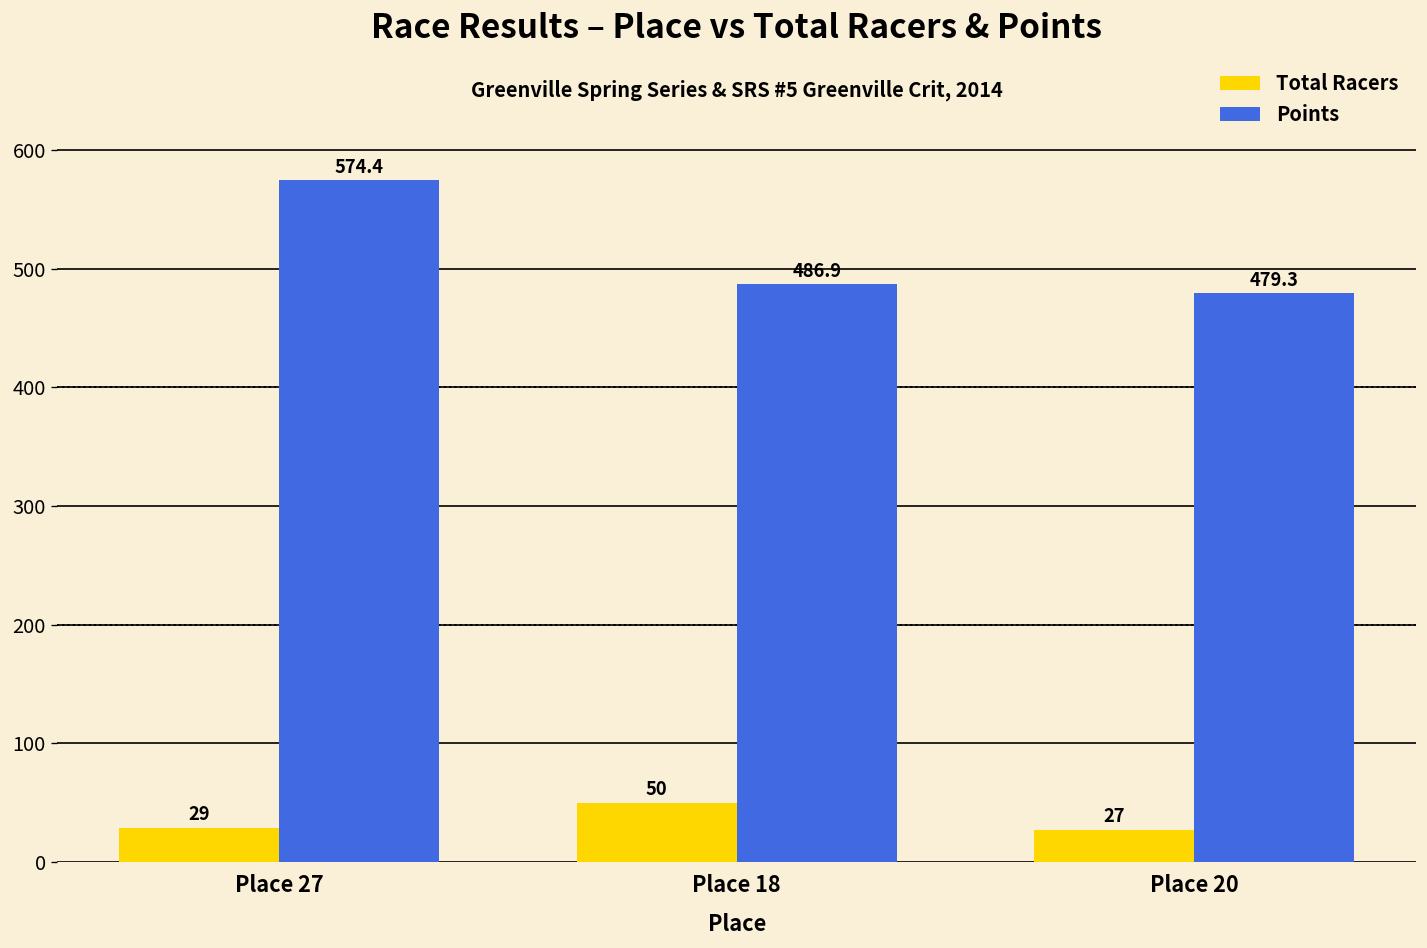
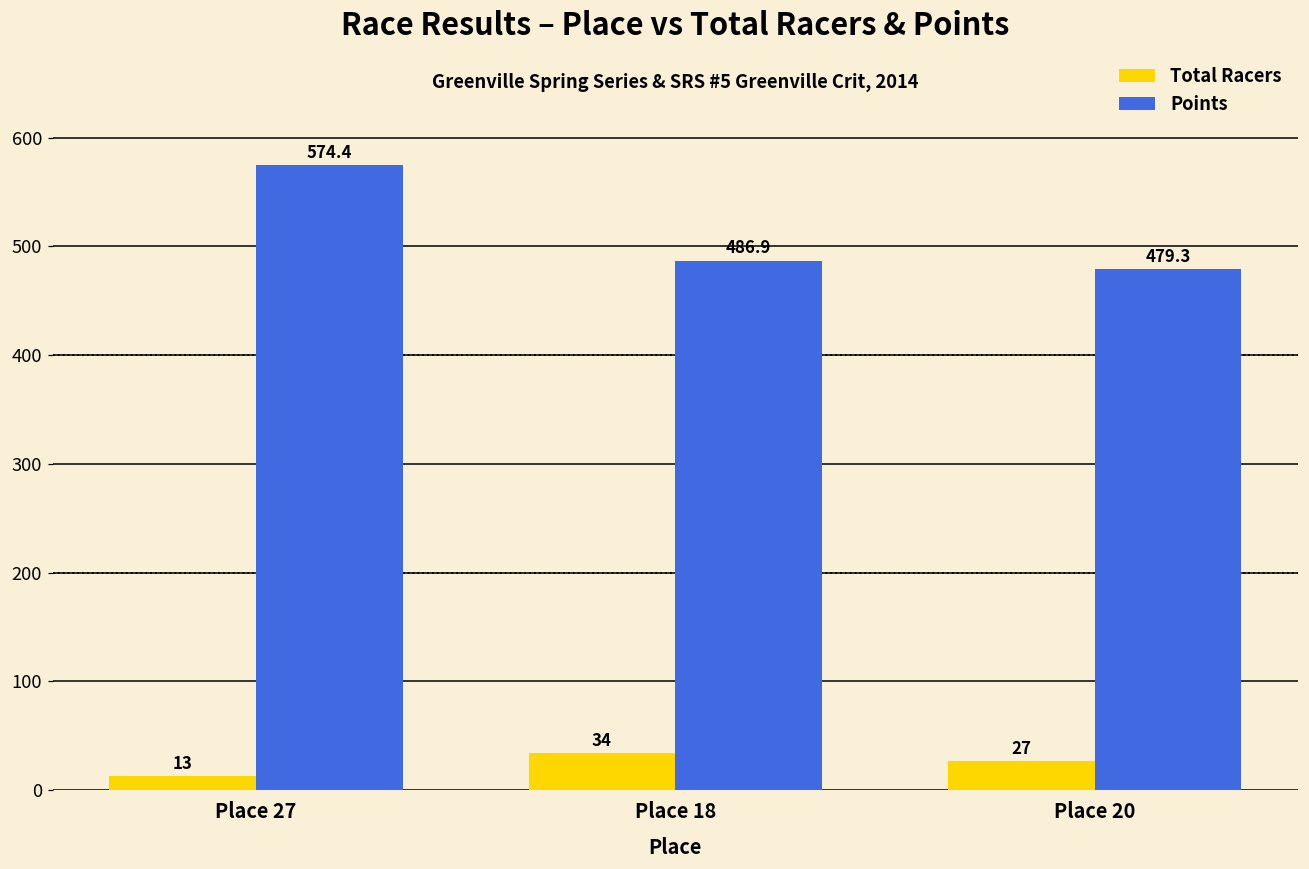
  {
    "Total Racers": {
-     "Place 27": 29,
-     "Place 18": 50,
+     "Place 27": 13,
+     "Place 18": 34,
      "Place 20": 27
    },
    "Points": {
      "Place 27": 574.4,
      "Place 18": 486.9,
      "Place 20": 479.3
    }
  }
